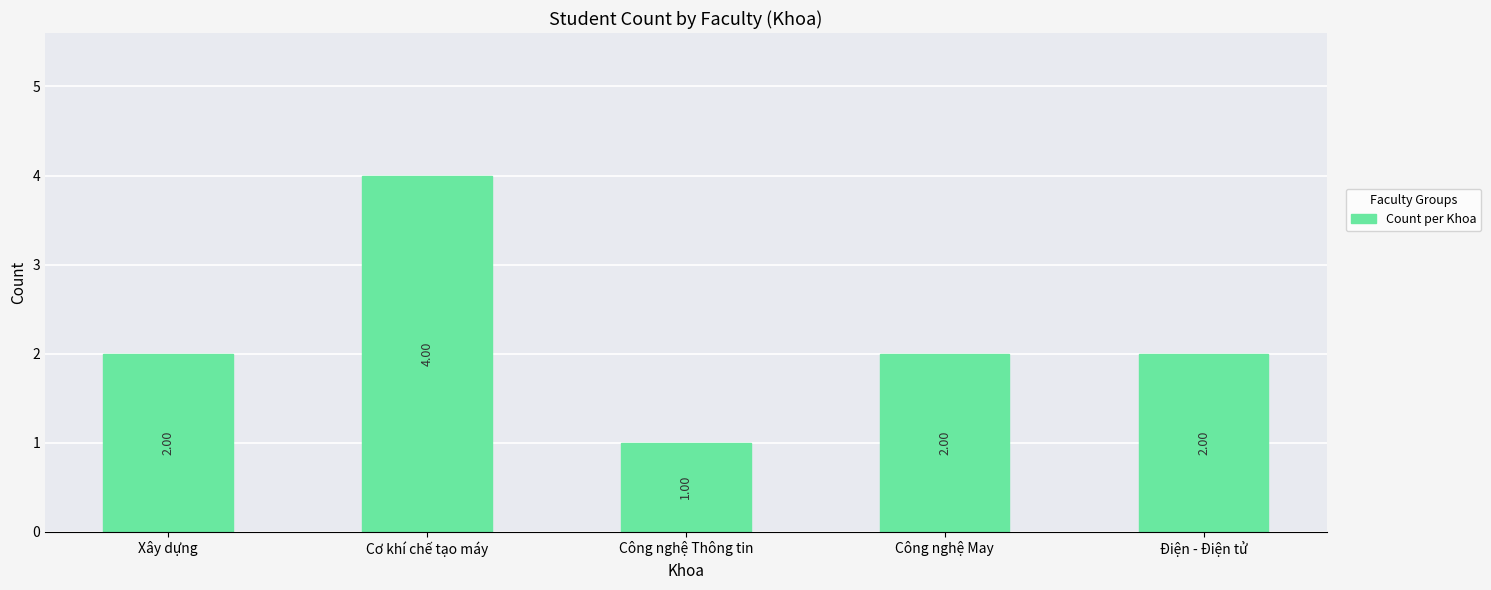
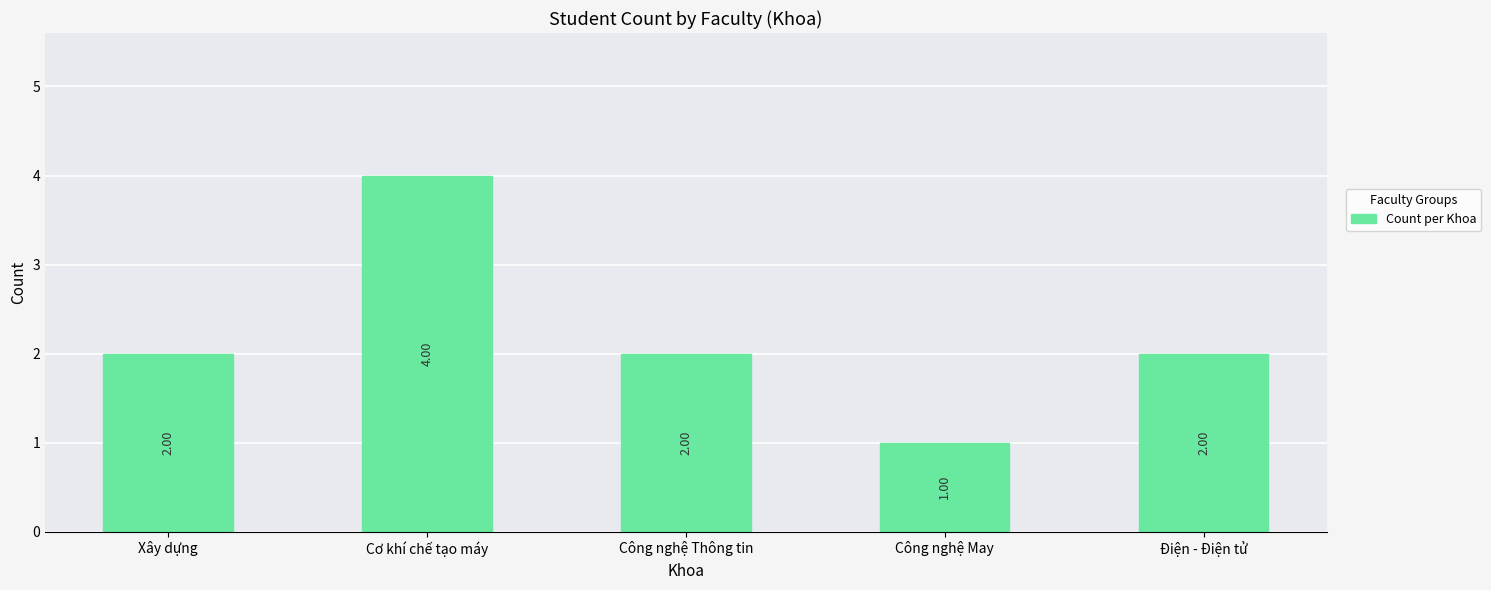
  {
    "Xây dựng": 2.00,
    "Cơ khí chế tạo máy": 4.00,
-   "Công nghệ Thông tin": 1.00,
-   "Công nghệ May": 2.00,
+   "Công nghệ Thông tin": 2.00,
+   "Công nghệ May": 1.00,
    "Điện - Điện tử": 2.00
  }
